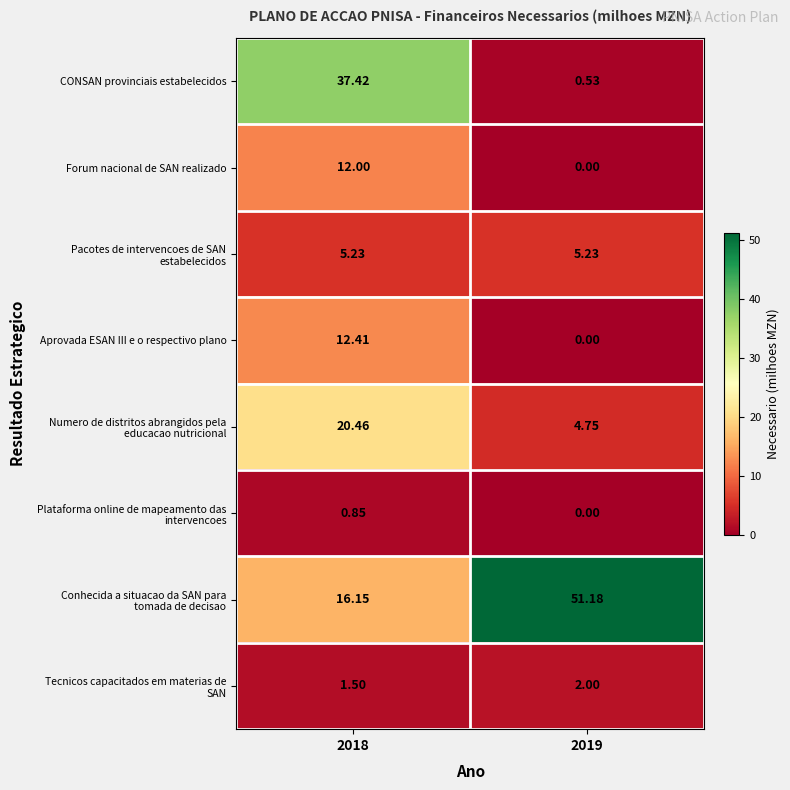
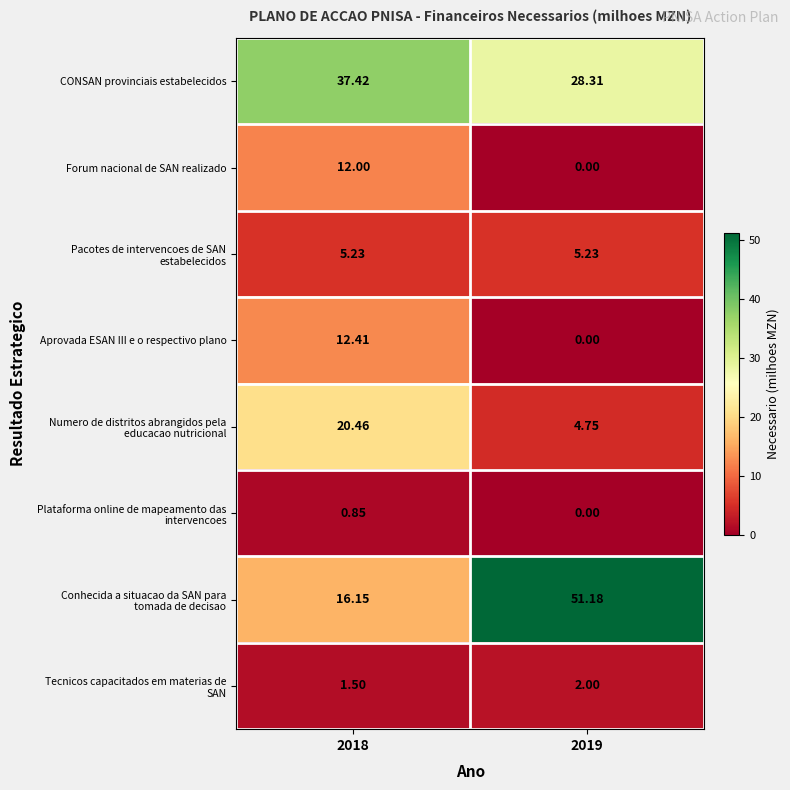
  {
    "CONSAN provinciais estabelecidos": {
      "2018": 37.42,
-     "2019": 0.53
+     "2019": 28.31
    },
    "Forum nacional de SAN realizado": {
      "2018": 12.00,
      "2019": 0.00
    },
    "Pacotes de intervencoes de SAN estabelecidos": {
      "2018": 5.23,
      "2019": 5.23
    },
    "Aprovada ESAN III e o respectivo plano": {
      "2018": 12.41,
      "2019": 0.00
    },
    "Numero de distritos abrangidos pela educacao nutricional": {
      "2018": 20.46,
      "2019": 4.75
    },
    "Plataforma online de mapeamento das intervencoes": {
      "2018": 0.85,
      "2019": 0.00
    },
    "Conhecida a situacao da SAN para tomada de decisao": {
      "2018": 16.15,
      "2019": 51.18
    },
    "Tecnicos capacitados em materias de SAN": {
      "2018": 1.50,
      "2019": 2.00
    }
  }
